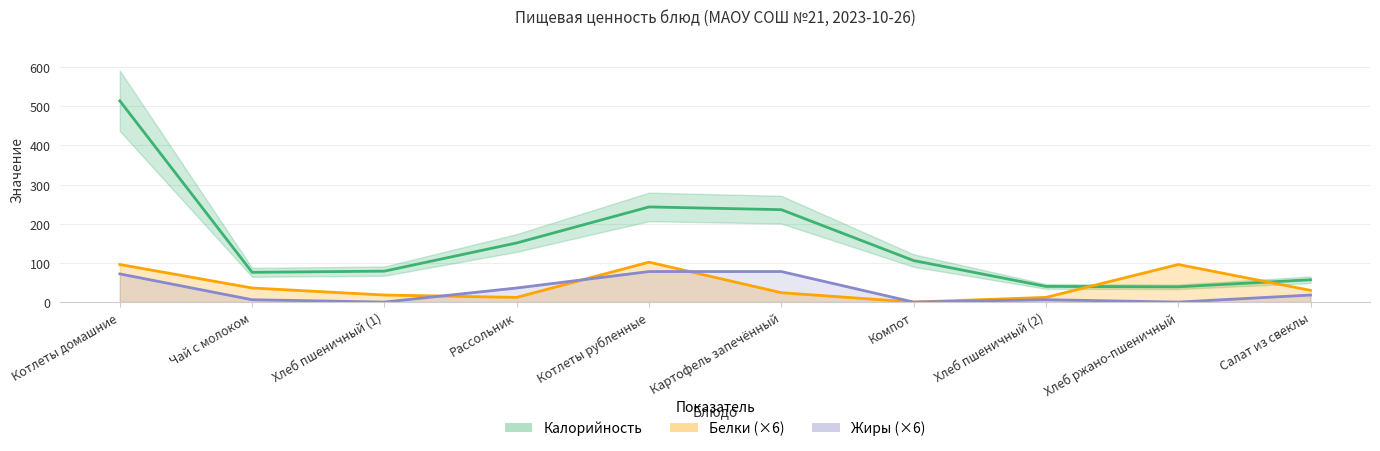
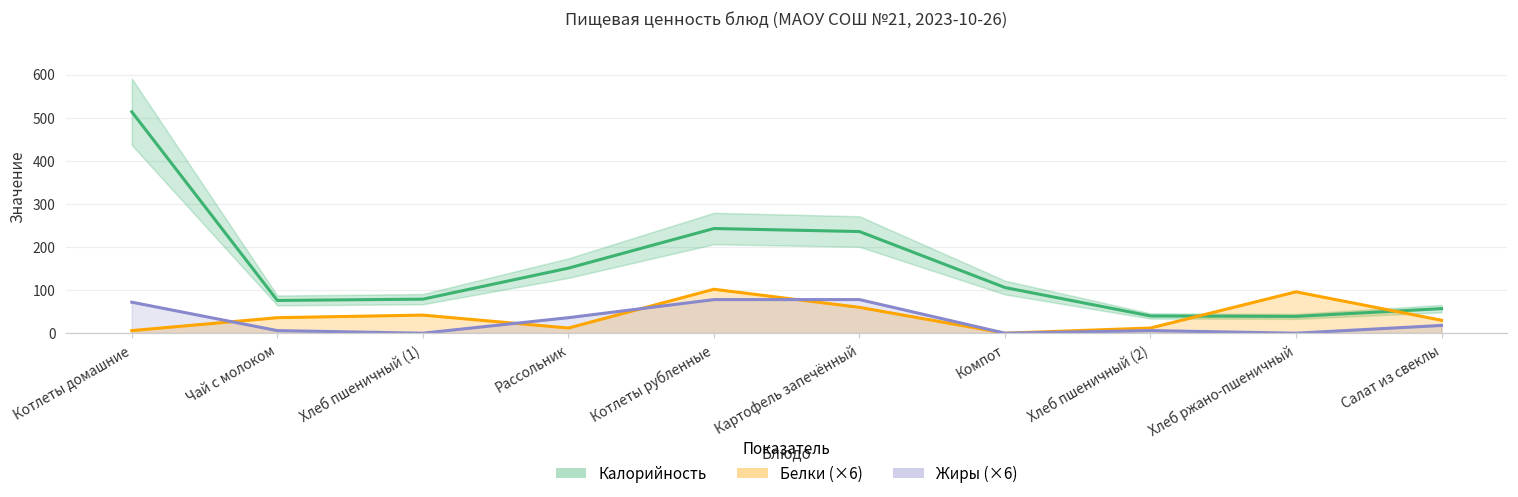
  {
    "Белки (×6)": {
-     "Котлеты домашние": 100,
+     "Котлеты домашние": 10,
      "Чай с молоком": 40,
-     "Хлеб пшеничный (1)": 20,
+     "Хлеб пшеничный (1)": 40,
      "Рассольник": 10,
      "Котлеты рубленные": 100,
-     "Картофель запечённый": 20,
+     "Картофель запечённый": 60,
      "Хлеб ржано-пшеничный": 100,
      "Салат из свеклы": 30
    }
  }
